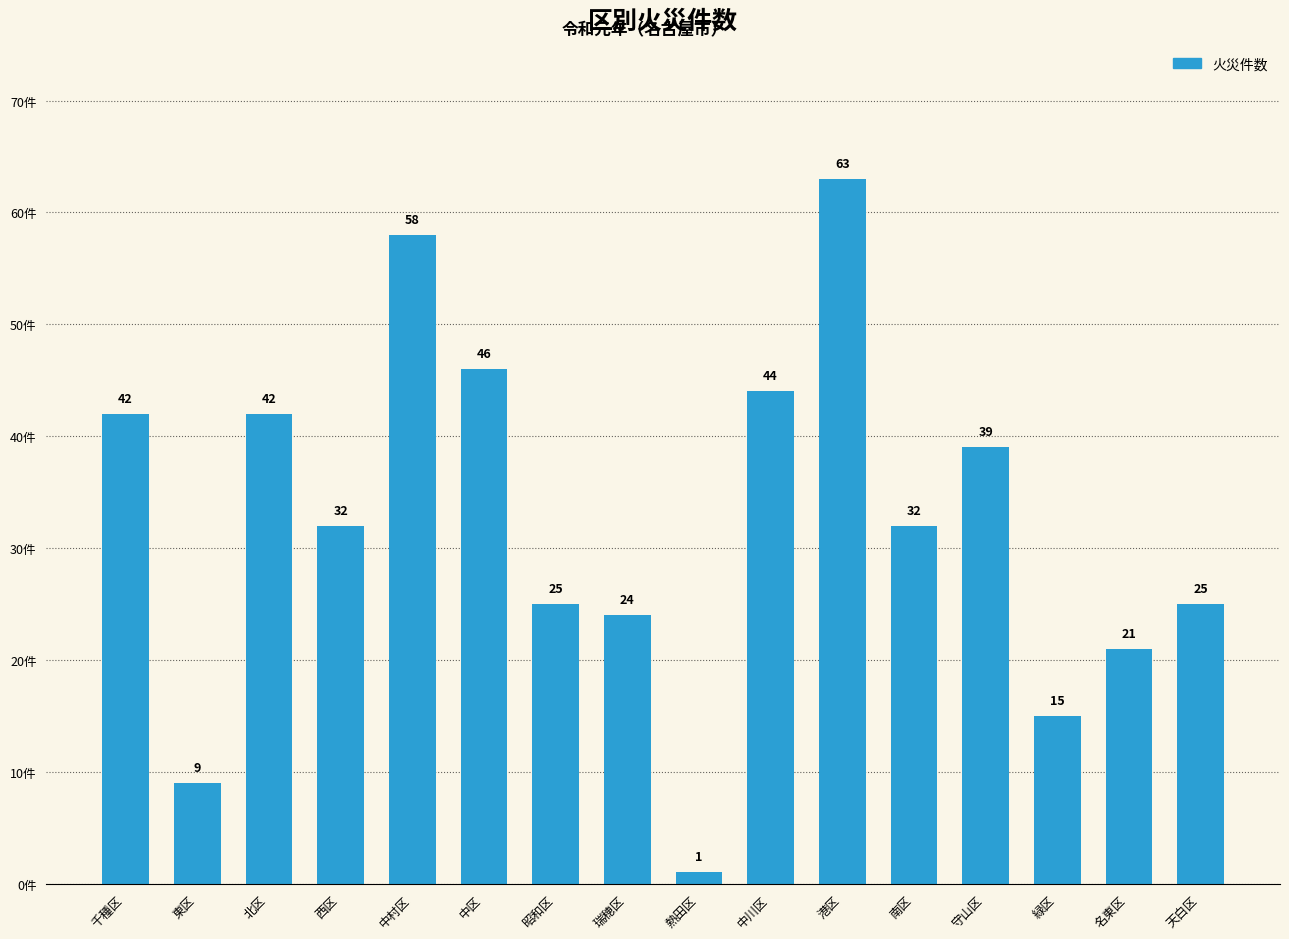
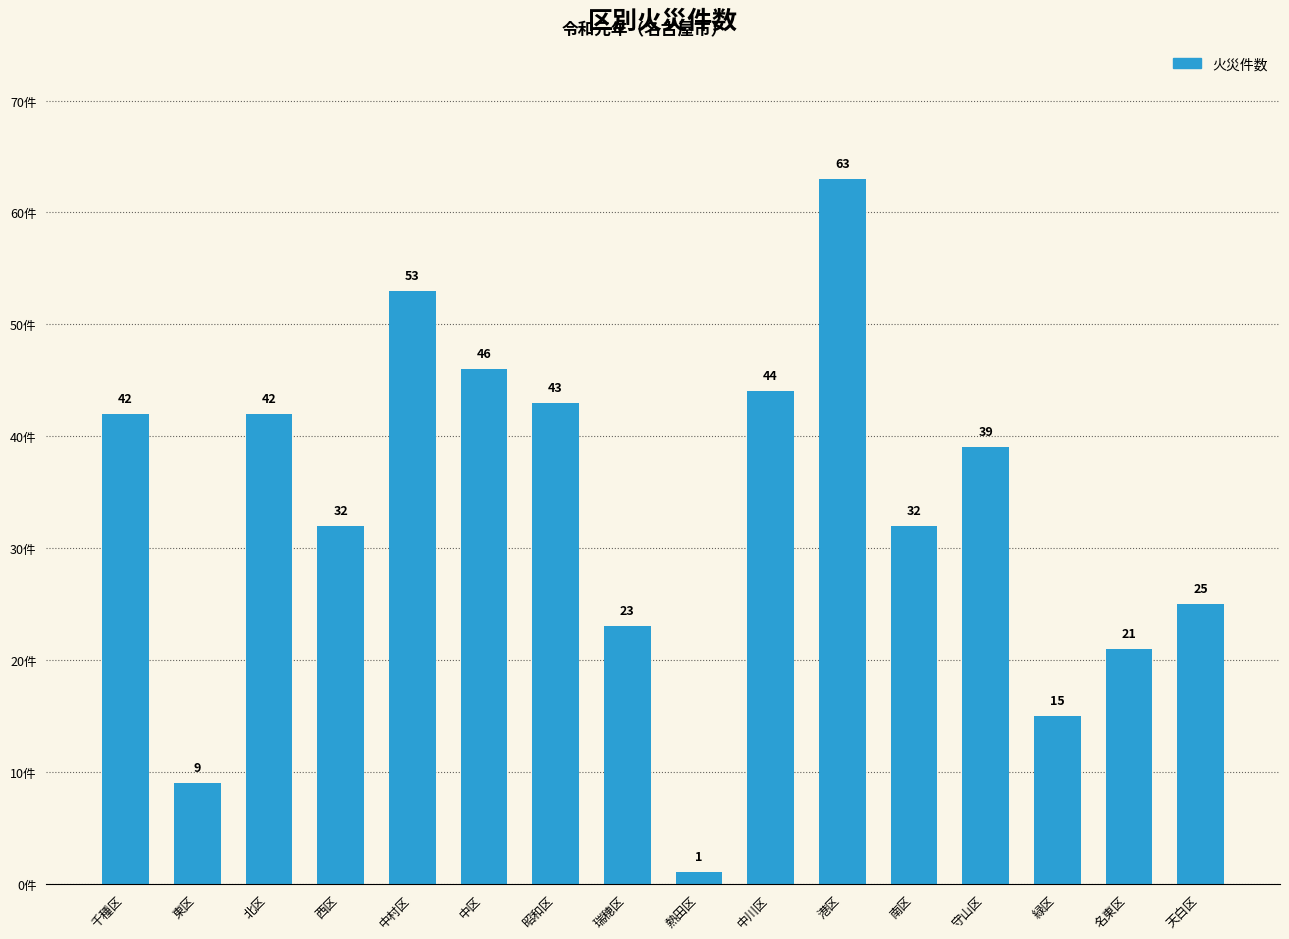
  {
    "千種区": 42,
    "東区": 9,
    "北区": 42,
    "西区": 32,
-   "中村区": 58,
+   "中村区": 53,
    "中区": 46,
-   "昭和区": 25,
-   "瑞穂区": 24,
+   "昭和区": 43,
+   "瑞穂区": 23,
    "熱田区": 1,
    "中川区": 44,
    "港区": 63,
    "南区": 32,
    "守山区": 39,
    "緑区": 15,
    "名東区": 21,
    "天白区": 25
  }
